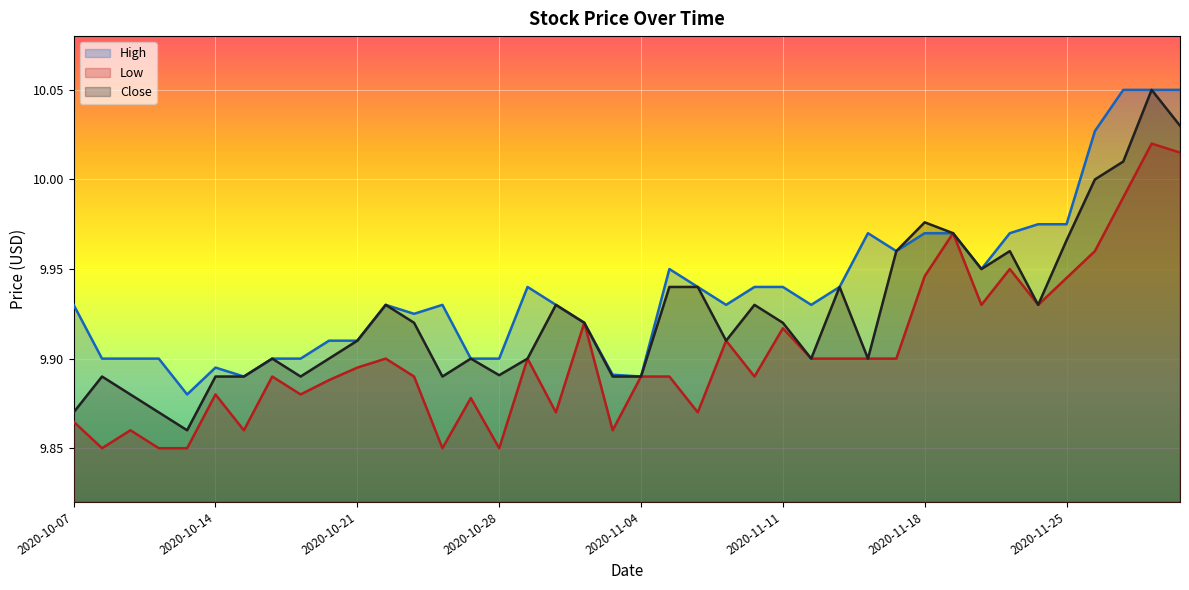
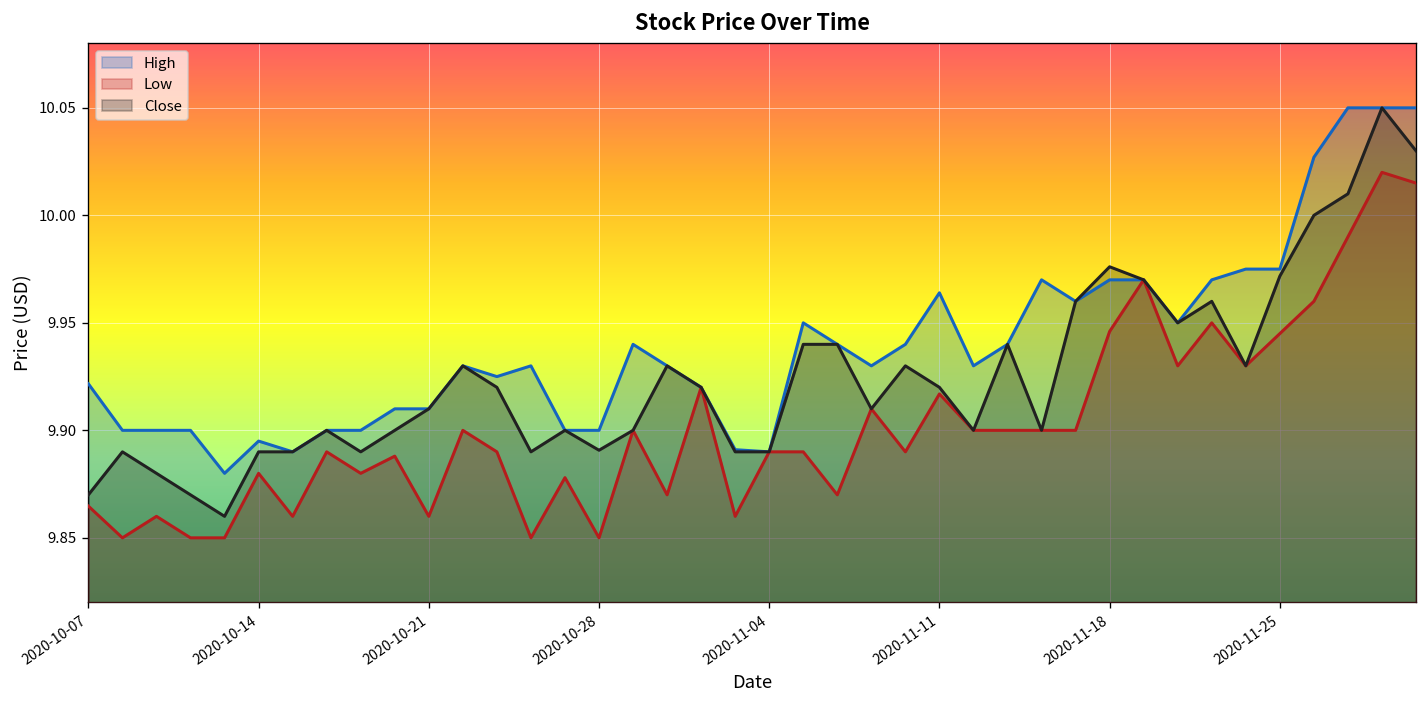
  {
    "High": {
-     "2020-10-07": 9.930,
+     "2020-10-07": 9.922,
      "2020-10-14": 9.895,
      "2020-10-28": 9.900,
-     "2020-11-11": 9.940,
+     "2020-11-11": 9.964,
      "2020-11-18": 9.970,
      "2020-11-25": 9.975
    },
    "Low": {
      "2020-10-07": 9.865,
      "2020-10-14": 9.880,
-     "2020-10-21": 9.895,
+     "2020-10-21": 9.860,
      "2020-10-28": 9.850,
      "2020-11-11": 9.917,
      "2020-11-18": 9.946,
      "2020-11-25": 9.945
    },
    "Close": {
      "2020-10-07": 9.870,
      "2020-10-14": 9.890,
      "2020-10-28": 9.891,
      "2020-11-11": 9.920,
      "2020-11-18": 9.976,
-     "2020-11-25": 9.966
+     "2020-11-25": 9.972
    }
  }
